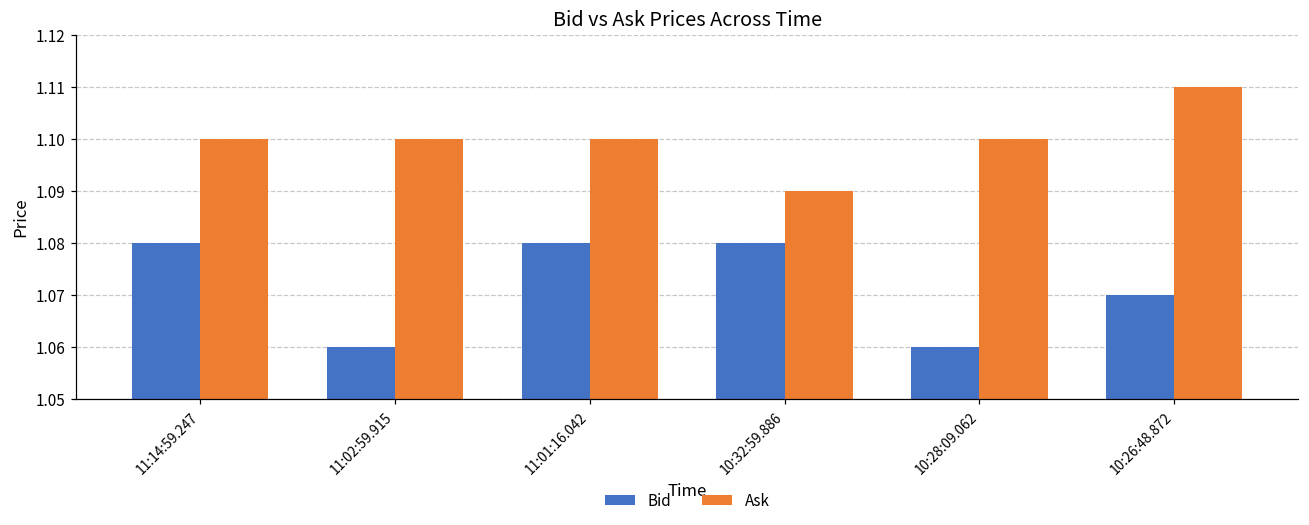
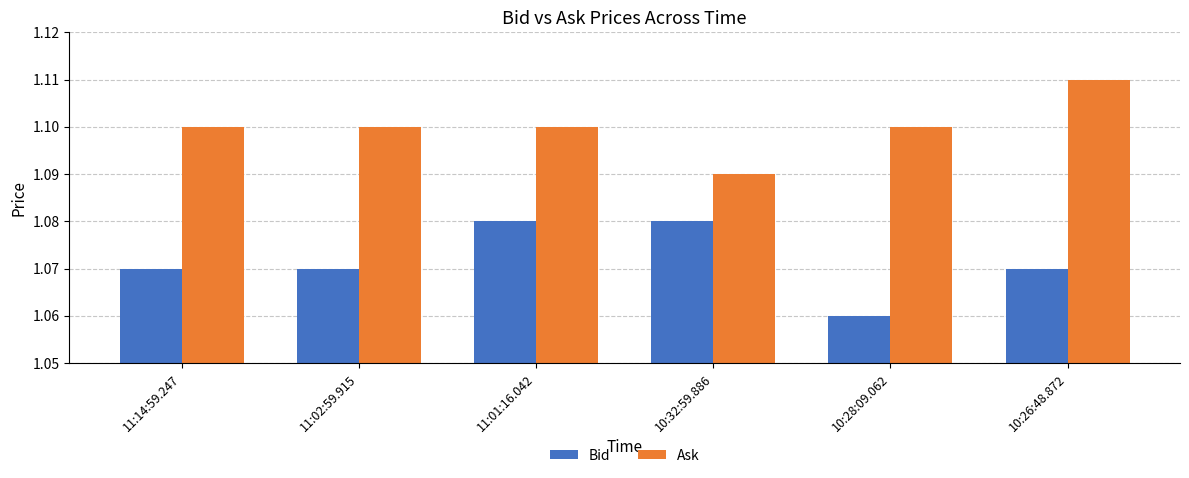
  {
    "Bid": {
-     "11:14:59.247": 1.08,
-     "11:02:59.915": 1.06,
+     "11:14:59.247": 1.07,
+     "11:02:59.915": 1.07,
      "11:01:16.042": 1.08,
      "10:32:59.886": 1.08,
      "10:28:09.062": 1.06,
      "10:26:48.872": 1.07
    },
    "Ask": {
      "11:14:59.247": 1.10,
      "11:02:59.915": 1.10,
      "11:01:16.042": 1.10,
      "10:32:59.886": 1.09,
      "10:28:09.062": 1.10,
      "10:26:48.872": 1.11
    }
  }
